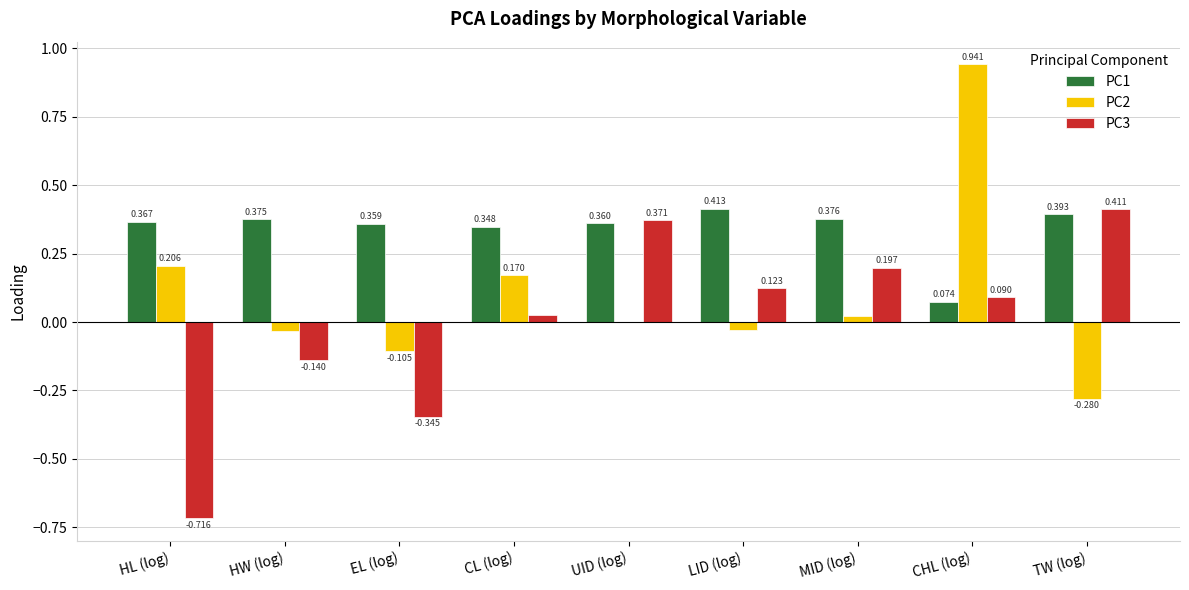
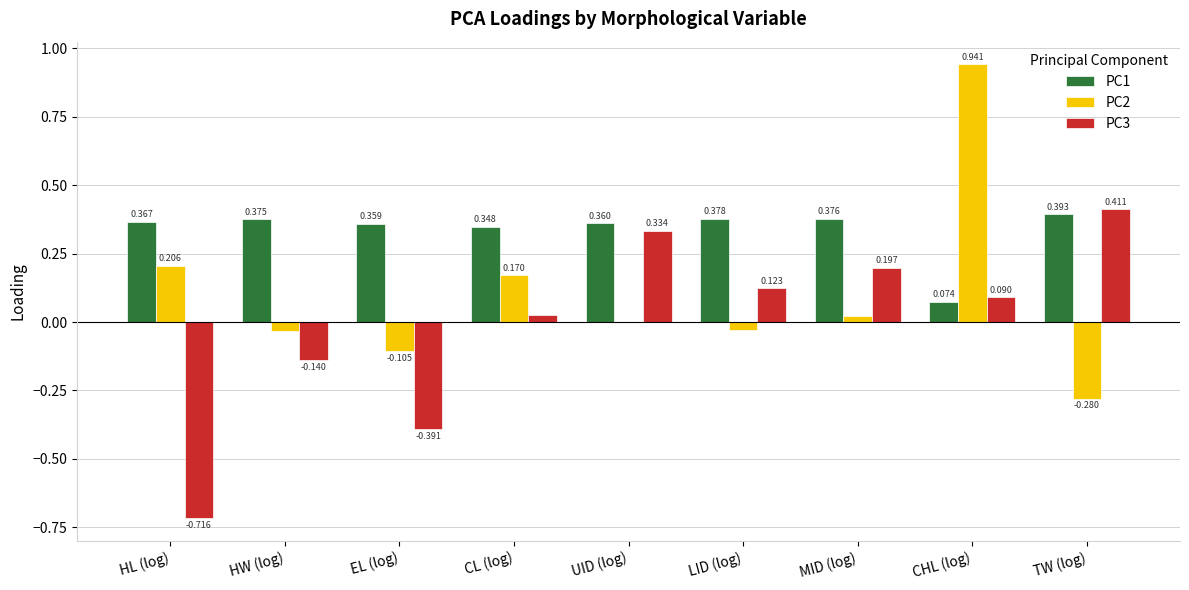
  {
    "PC1": {
      "HL (log)": 0.367,
      "HW (log)": 0.375,
      "EL (log)": 0.359,
      "CL (log)": 0.348,
      "UID (log)": 0.360,
-     "LID (log)": 0.413,
+     "LID (log)": 0.378,
      "MID (log)": 0.376,
      "CHL (log)": 0.074,
      "TW (log)": 0.393
    },
    "PC2": {
      "HL (log)": 0.206,
      "EL (log)": -0.105,
      "CL (log)": 0.170,
      "CHL (log)": 0.941,
      "TW (log)": -0.280
    },
    "PC3": {
      "HL (log)": -0.716,
      "HW (log)": -0.140,
-     "EL (log)": -0.345,
-     "UID (log)": 0.371,
+     "EL (log)": -0.391,
+     "UID (log)": 0.334,
      "LID (log)": 0.123,
      "MID (log)": 0.197,
      "CHL (log)": 0.090,
      "TW (log)": 0.411
    }
  }
